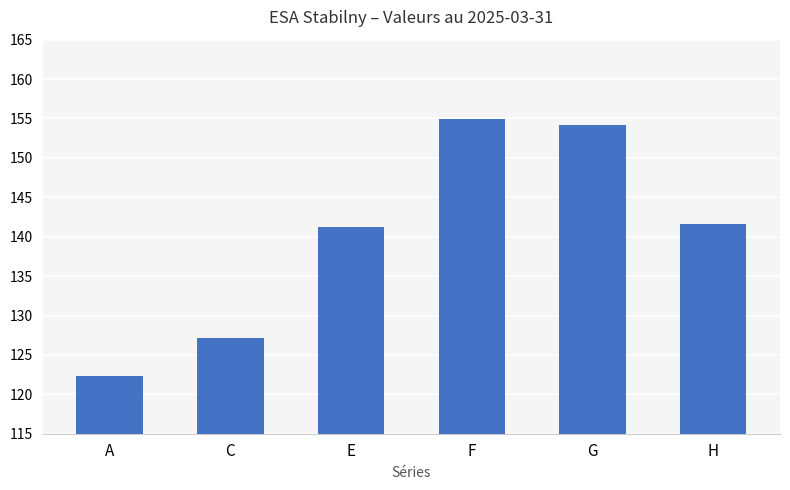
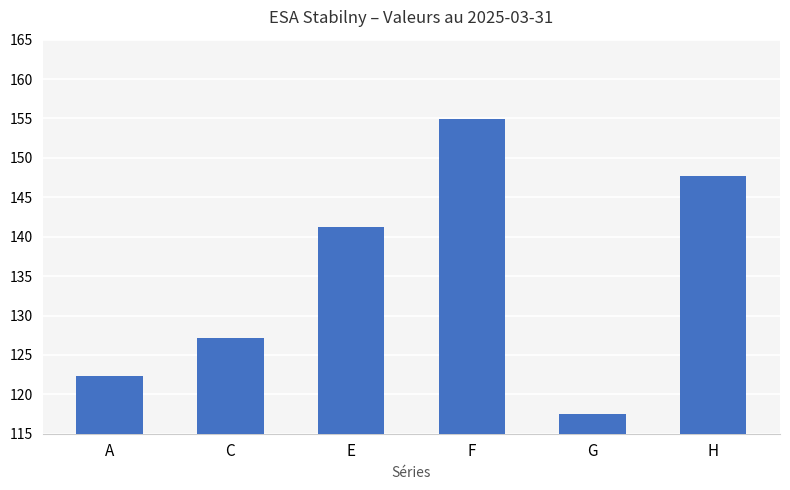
  {
    "A": 122,
    "C": 127,
    "E": 141,
    "F": 155,
-   "G": 154,
-   "H": 142
+   "G": 117,
+   "H": 148
  }
